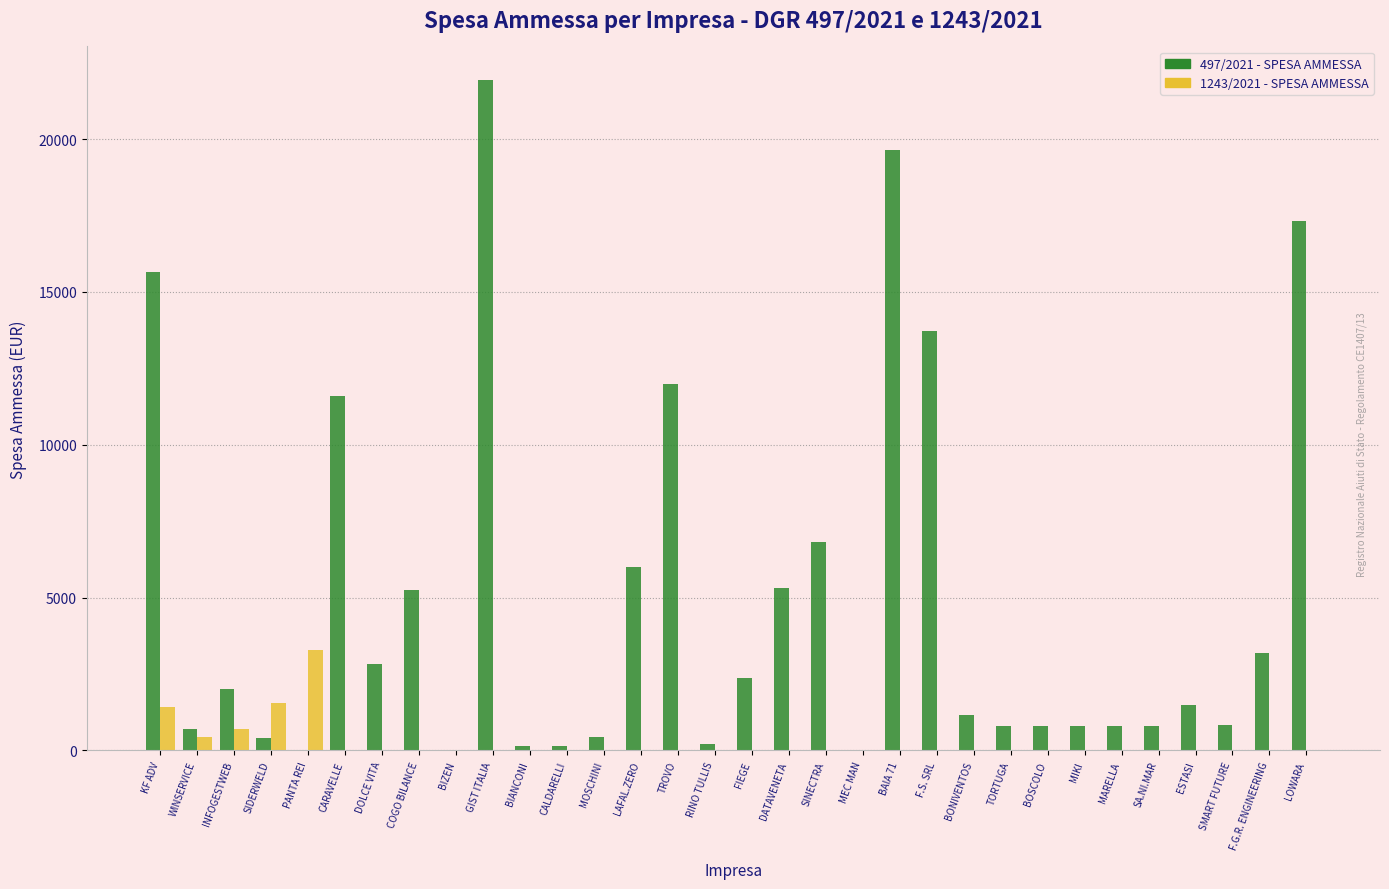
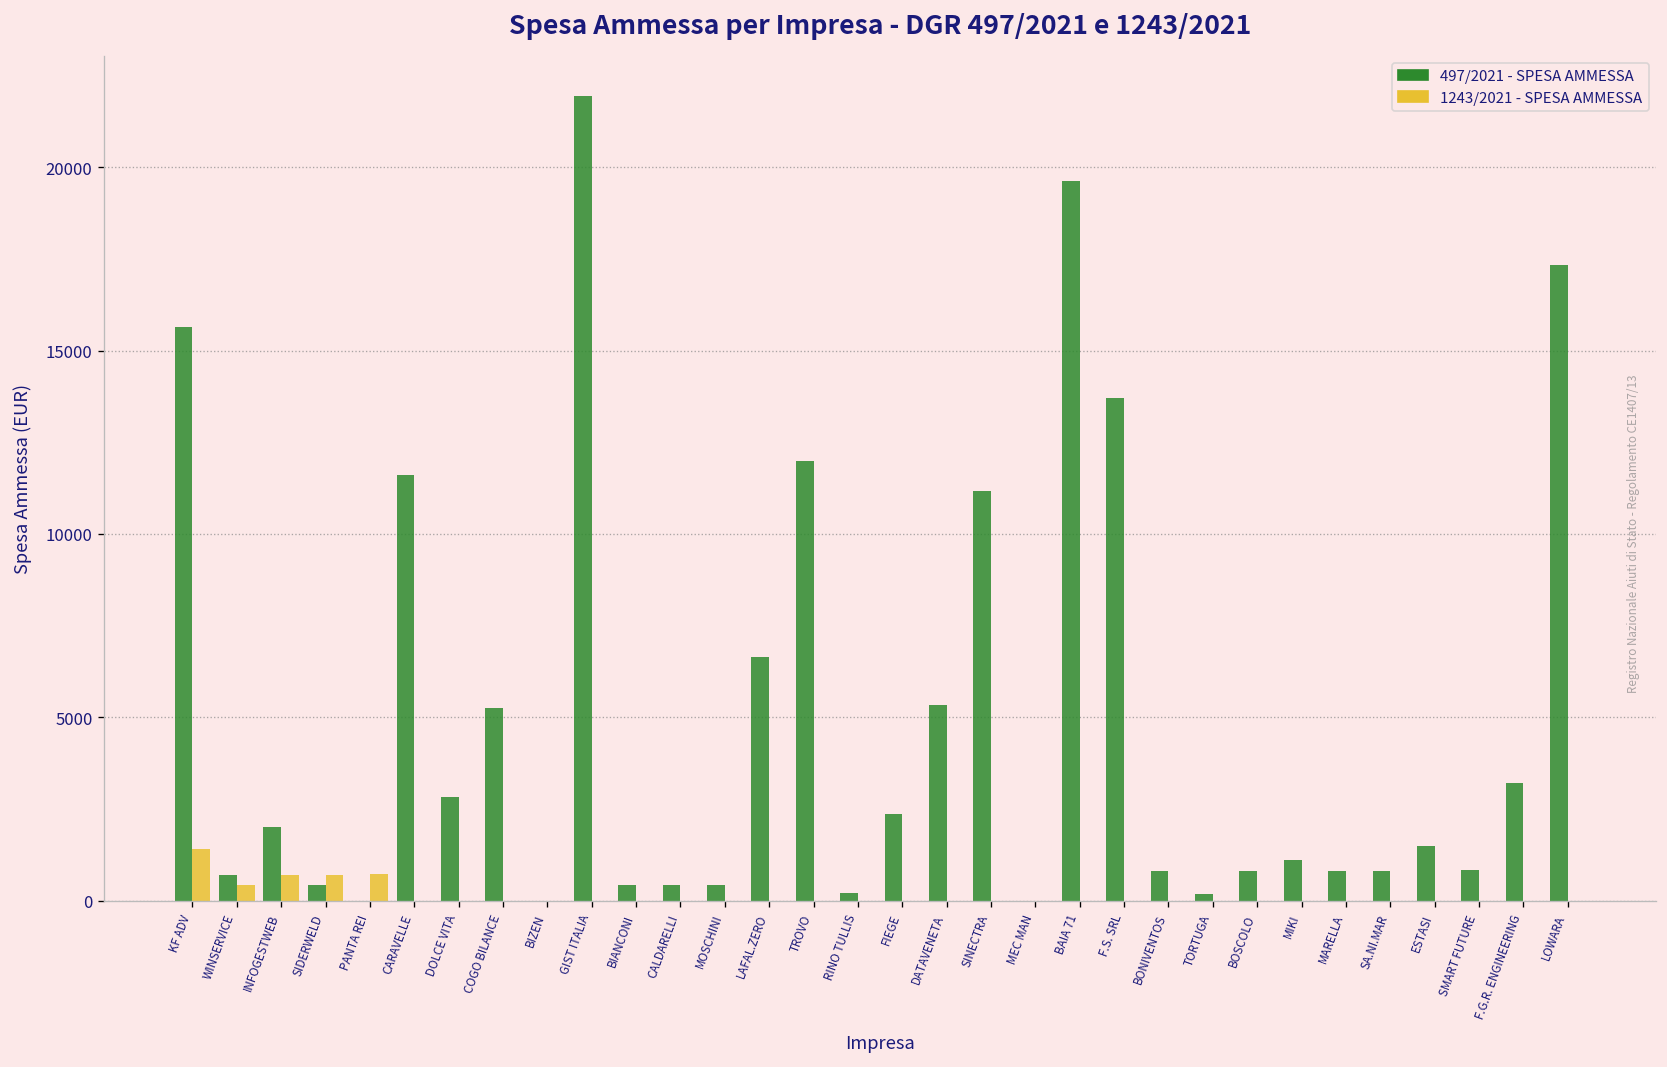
  {
    "497/2021 - SPESA AMMESSA": {
      "KF ADV": 15600,
      "WINSERVICE": 700,
      "INFOGESTWEB": 2000,
      "SIDERWELD": 400,
      "PANTA REI": 0,
      "CARAVELLE": 11600,
      "DOLCE VITA": 2800,
      "COGO BILANCE": 5200,
      "BIZEN": 0,
      "GIST ITALIA": 21900,
-     "BIANCONI": 100,
-     "CALDARELLI": 100,
+     "BIANCONI": 400,
+     "CALDARELLI": 400,
      "MOSCHINI": 400,
-     "LAFAL.ZERO": 6000,
+     "LAFAL.ZERO": 6600,
      "TROVO": 12000,
      "RINO TULLIS": 200,
      "FIEGE": 2400,
      "DATAVENETA": 5300,
-     "SINECTRA": 6800,
+     "SINECTRA": 11200,
      "MEC MAN": 0,
      "BAIA 71": 19600,
      "F.S. SRL": 13700,
-     "BONIVENTOS": 1200,
-     "TORTUGA": 800,
+     "BONIVENTOS": 800,
+     "TORTUGA": 200,
      "BOSCOLO": 800,
-     "MIKI": 800,
+     "MIKI": 1100,
      "MARELLA": 800,
      "SA.NI.MAR": 800,
      "ESTASI": 1500,
      "SMART FUTURE": 800,
      "F.G.R. ENGINEERING": 3200,
      "LOWARA": 17300
    },
    "1243/2021 - SPESA AMMESSA": {
      "KF ADV": 1400,
      "WINSERVICE": 400,
      "INFOGESTWEB": 700,
-     "SIDERWELD": 1500,
-     "PANTA REI": 3300,
+     "SIDERWELD": 700,
+     "PANTA REI": 700,
      "CARAVELLE": 0,
      "DOLCE VITA": 0,
      "COGO BILANCE": 0,
      "BIZEN": 0,
      "GIST ITALIA": 0,
      "BIANCONI": 0,
      "CALDARELLI": 0,
      "MOSCHINI": 0,
      "LAFAL.ZERO": 0,
      "TROVO": 0,
      "RINO TULLIS": 0,
      "FIEGE": 0,
      "DATAVENETA": 0,
      "SINECTRA": 0,
      "MEC MAN": 0,
      "BAIA 71": 0,
      "F.S. SRL": 0,
      "BONIVENTOS": 0,
      "TORTUGA": 0,
      "BOSCOLO": 0,
      "MIKI": 0,
      "MARELLA": 0,
      "SA.NI.MAR": 0,
      "ESTASI": 0,
      "SMART FUTURE": 0,
      "F.G.R. ENGINEERING": 0,
      "LOWARA": 0
    }
  }
